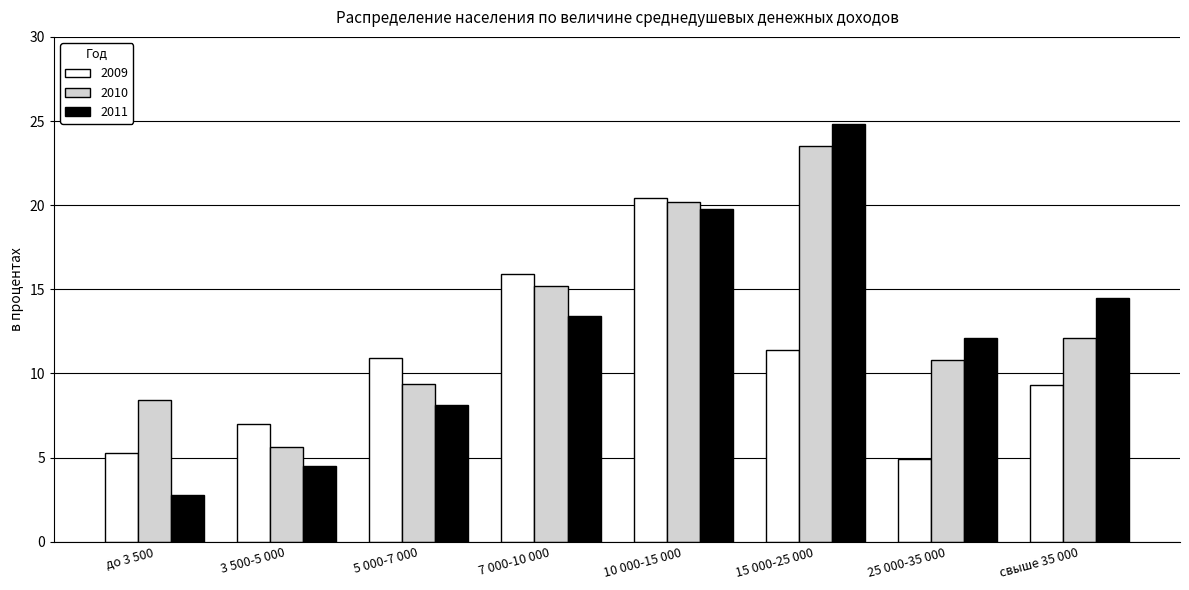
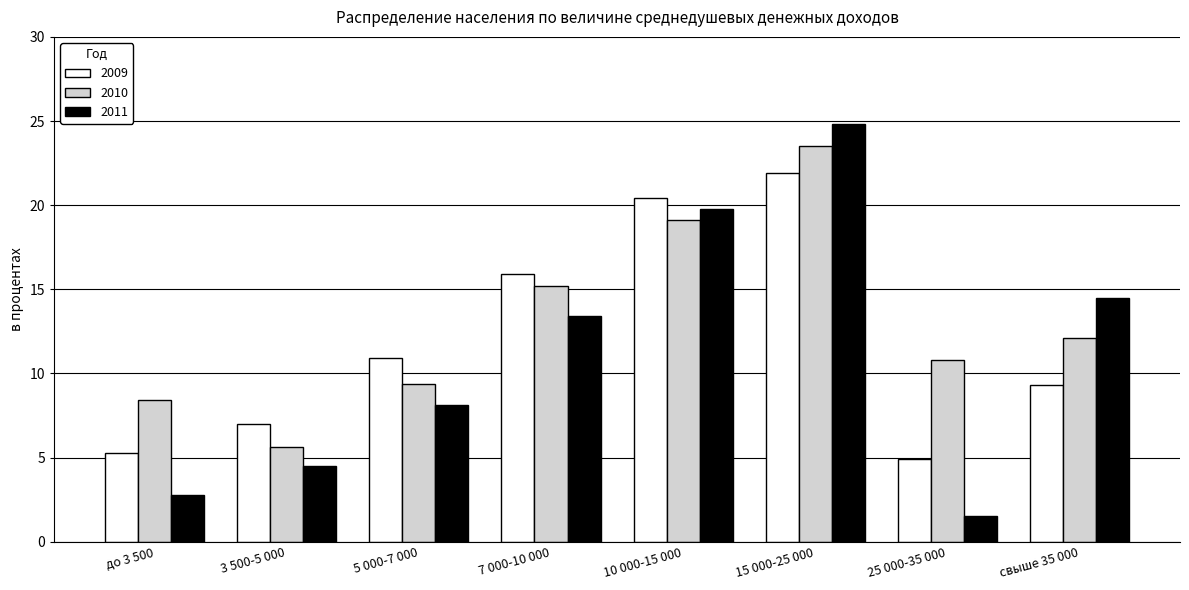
  {
    "2009": {
      "до 3 500": 5.3,
      "3 500-5 000": 7.0,
      "5 000-7 000": 10.9,
      "7 000-10 000": 15.9,
      "10 000-15 000": 20.4,
-     "15 000-25 000": 11.4,
+     "15 000-25 000": 21.9,
      "25 000-35 000": 4.9,
      "свыше 35 000": 9.3
    },
    "2010": {
      "до 3 500": 8.4,
      "3 500-5 000": 5.6,
      "5 000-7 000": 9.4,
      "7 000-10 000": 15.2,
-     "10 000-15 000": 20.2,
+     "10 000-15 000": 19.1,
      "15 000-25 000": 23.5,
      "25 000-35 000": 10.8,
      "свыше 35 000": 12.1
    },
    "2011": {
      "до 3 500": 2.8,
      "3 500-5 000": 4.5,
      "5 000-7 000": 8.1,
      "7 000-10 000": 13.4,
      "10 000-15 000": 19.8,
      "15 000-25 000": 24.8,
-     "25 000-35 000": 12.1,
+     "25 000-35 000": 1.5,
      "свыше 35 000": 14.5
    }
  }
